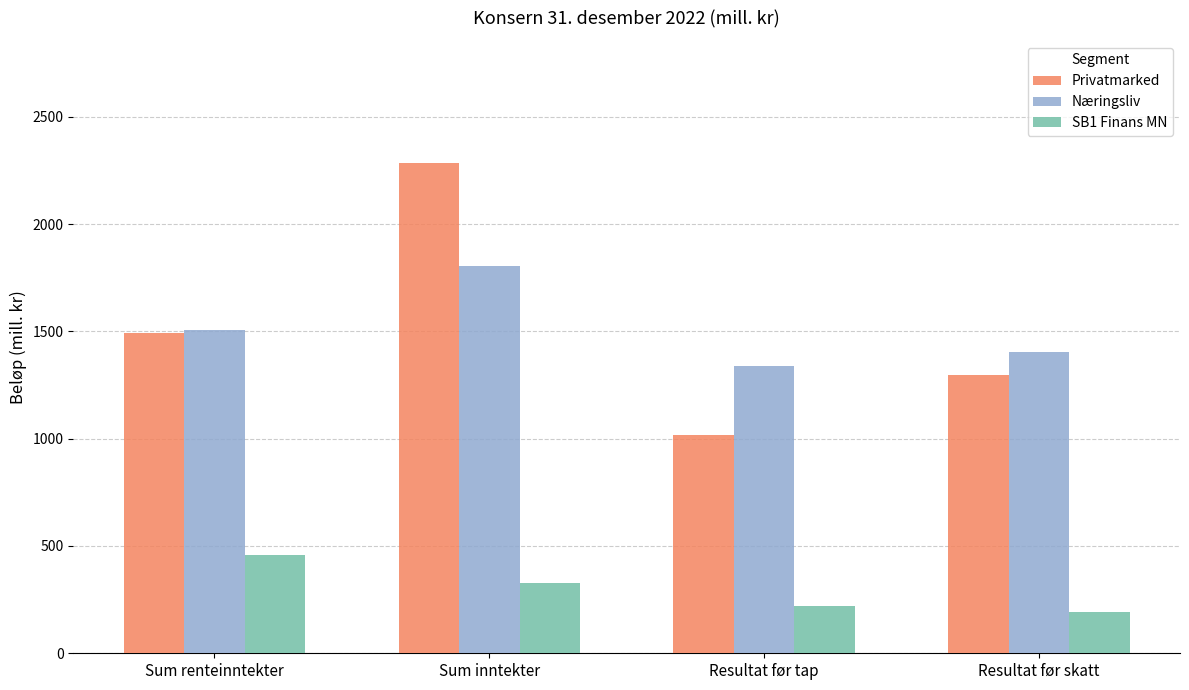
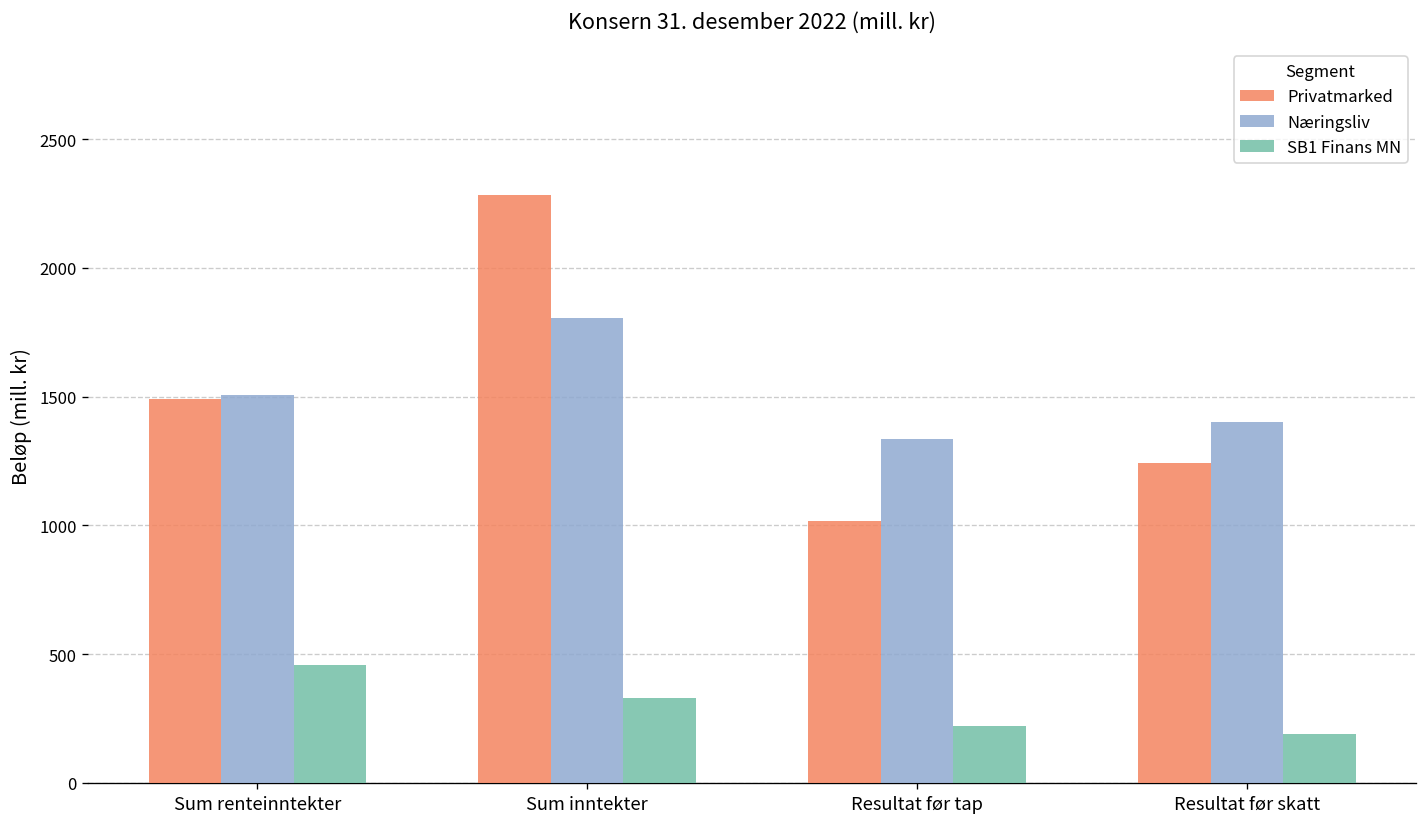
  {
    "Privatmarked": {
      "Sum renteinntekter": 1490,
      "Sum inntekter": 2280,
      "Resultat før tap": 1020,
-     "Resultat før skatt": 1300
+     "Resultat før skatt": 1240
    }
  }
